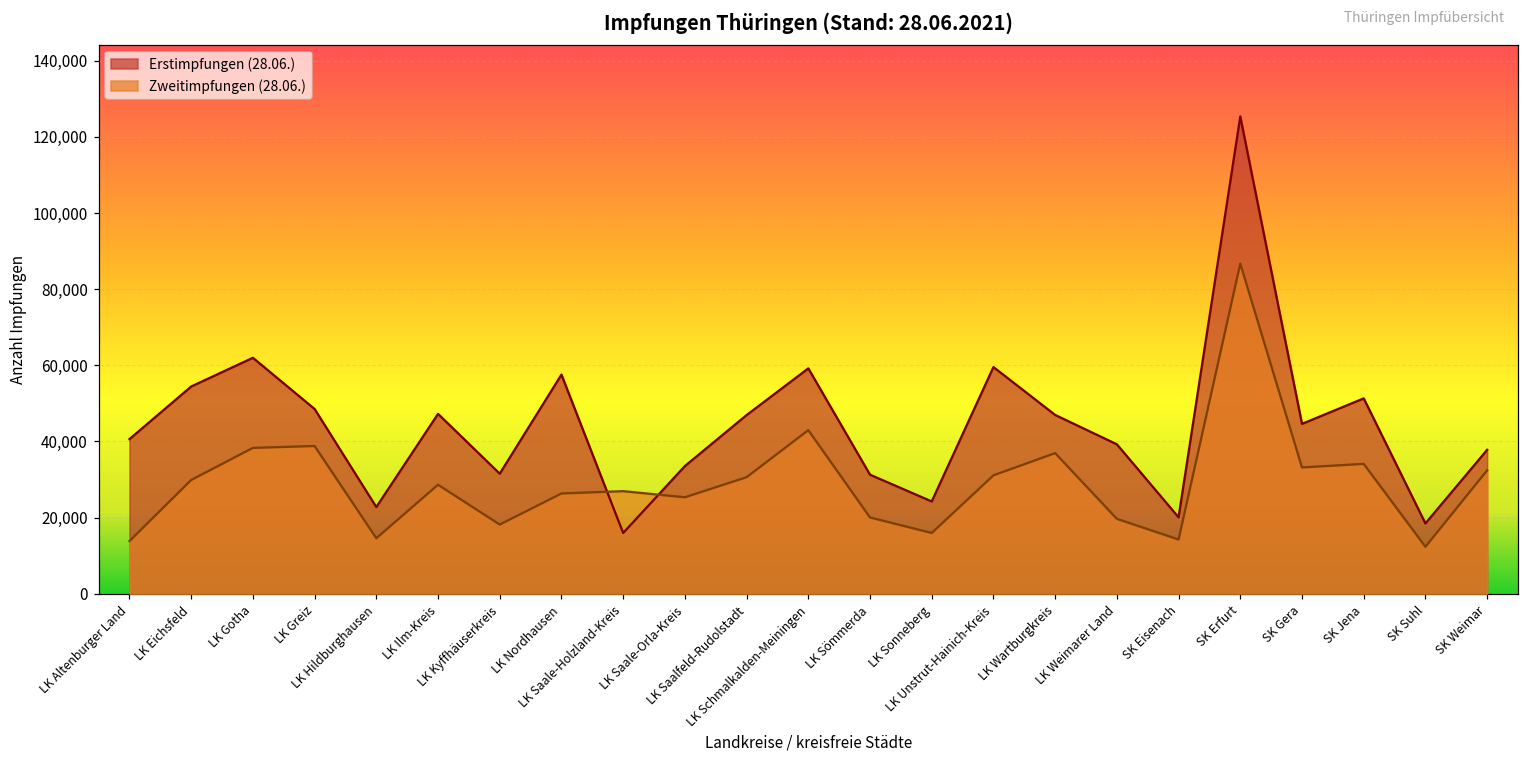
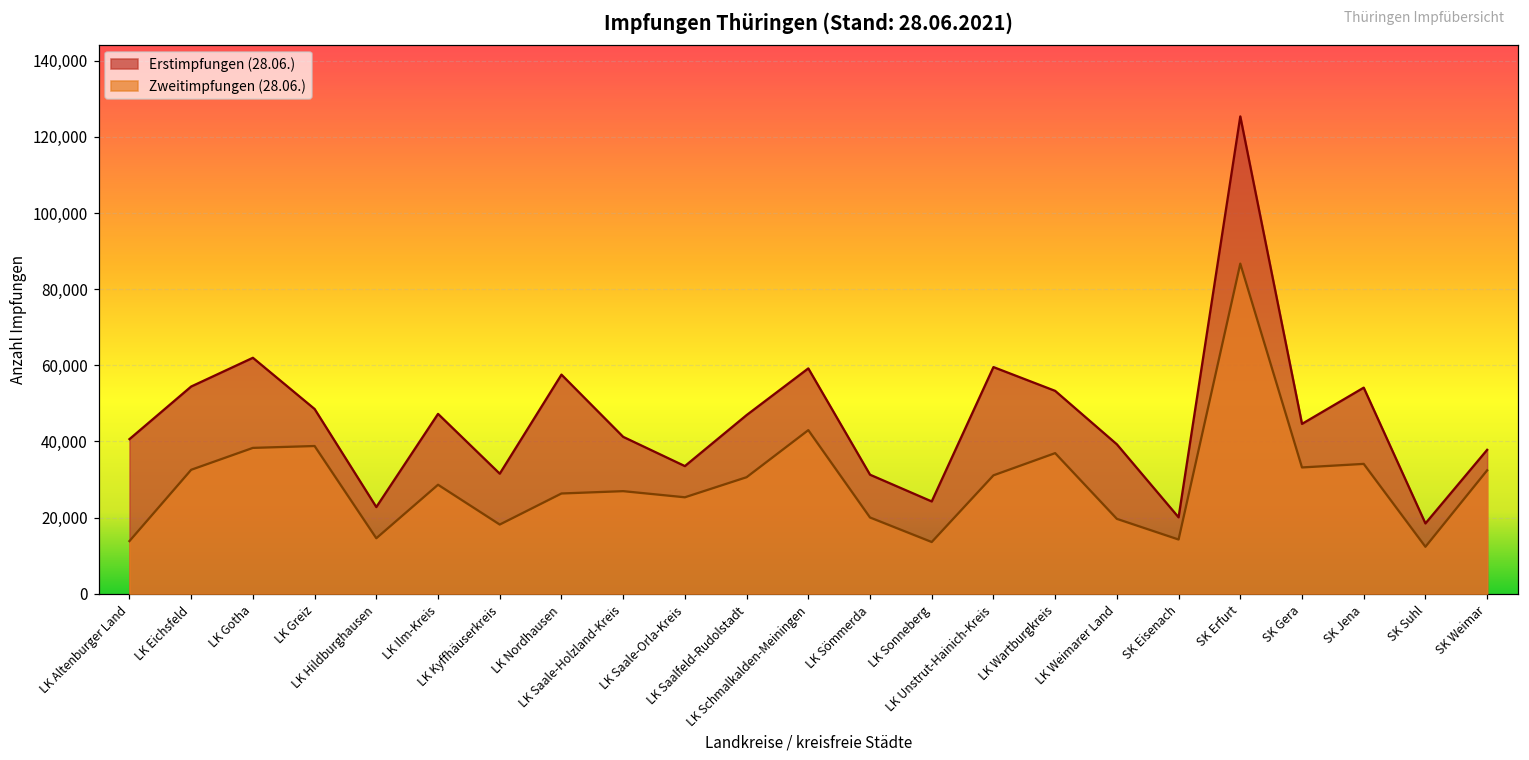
  {
    "Erstimpfungen (28.06.)": {
      "LK Altenburger Land": "41,000",
      "LK Eichsfeld": "54,000",
      "LK Gotha": "62,000",
      "LK Greiz": "49,000",
      "LK Hildburghausen": "23,000",
      "LK Ilm-Kreis": "47,000",
      "LK Kyffhäuserkreis": "32,000",
      "LK Nordhausen": "58,000",
-     "LK Saale-Holzland-Kreis": "16,000",
+     "LK Saale-Holzland-Kreis": "41,000",
      "LK Saale-Orla-Kreis": "34,000",
      "LK Saalfeld-Rudolstadt": "47,000",
      "LK Schmalkalden-Meiningen": "59,000",
      "LK Sömmerda": "31,000",
      "LK Sonneberg": "24,000",
      "LK Unstrut-Hainich-Kreis": "60,000",
-     "LK Wartburgkreis": "47,000",
+     "LK Wartburgkreis": "53,000",
      "LK Weimarer Land": "39,000",
      "SK Eisenach": "20,000",
      "SK Erfurt": "125,000",
      "SK Gera": "45,000",
-     "SK Jena": "51,000",
+     "SK Jena": "54,000",
      "SK Suhl": "18,000",
      "SK Weimar": "38,000"
    },
    "Zweitimpfungen (28.06.)": {
      "LK Altenburger Land": "14,000",
-     "LK Eichsfeld": "30,000",
+     "LK Eichsfeld": "33,000",
      "LK Gotha": "38,000",
      "LK Greiz": "39,000",
      "LK Hildburghausen": "15,000",
      "LK Ilm-Kreis": "29,000",
      "LK Kyffhäuserkreis": "18,000",
      "LK Nordhausen": "26,000",
      "LK Saale-Holzland-Kreis": "27,000",
      "LK Saale-Orla-Kreis": "25,000",
      "LK Saalfeld-Rudolstadt": "31,000",
      "LK Schmalkalden-Meiningen": "43,000",
      "LK Sömmerda": "20,000",
-     "LK Sonneberg": "16,000",
+     "LK Sonneberg": "14,000",
      "LK Unstrut-Hainich-Kreis": "31,000",
      "LK Wartburgkreis": "37,000",
      "LK Weimarer Land": "20,000",
      "SK Eisenach": "14,000",
      "SK Erfurt": "87,000",
      "SK Gera": "33,000",
      "SK Jena": "34,000",
      "SK Suhl": "12,000",
      "SK Weimar": "32,000"
    }
  }
